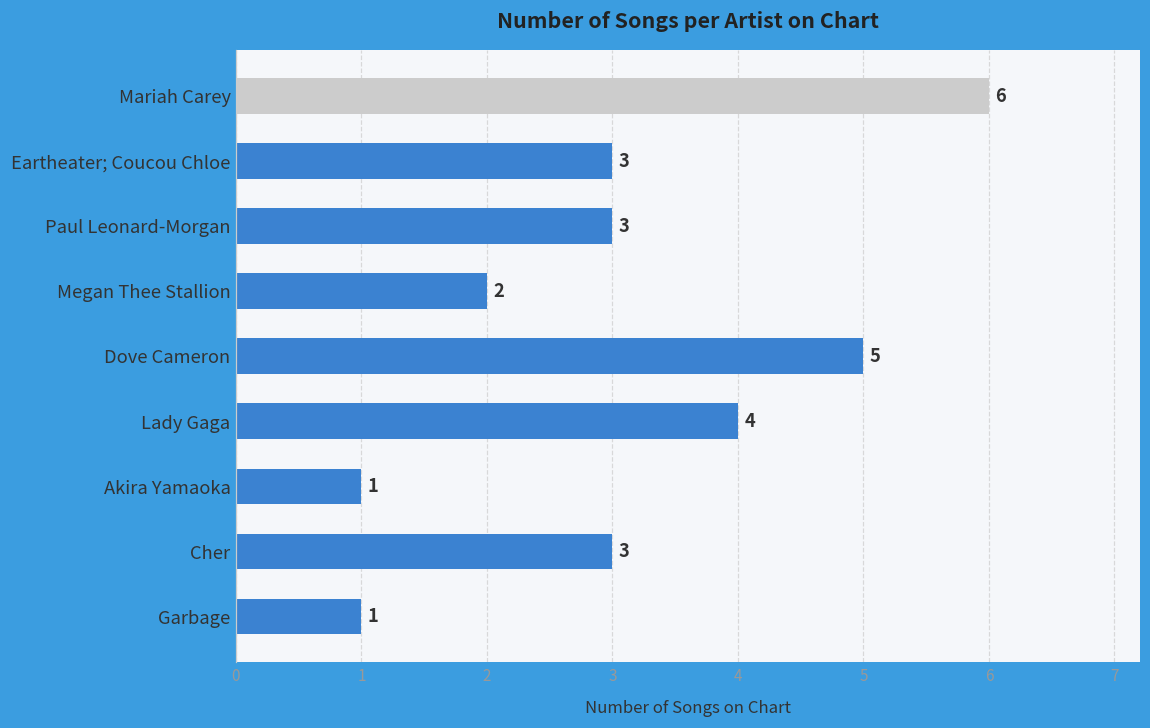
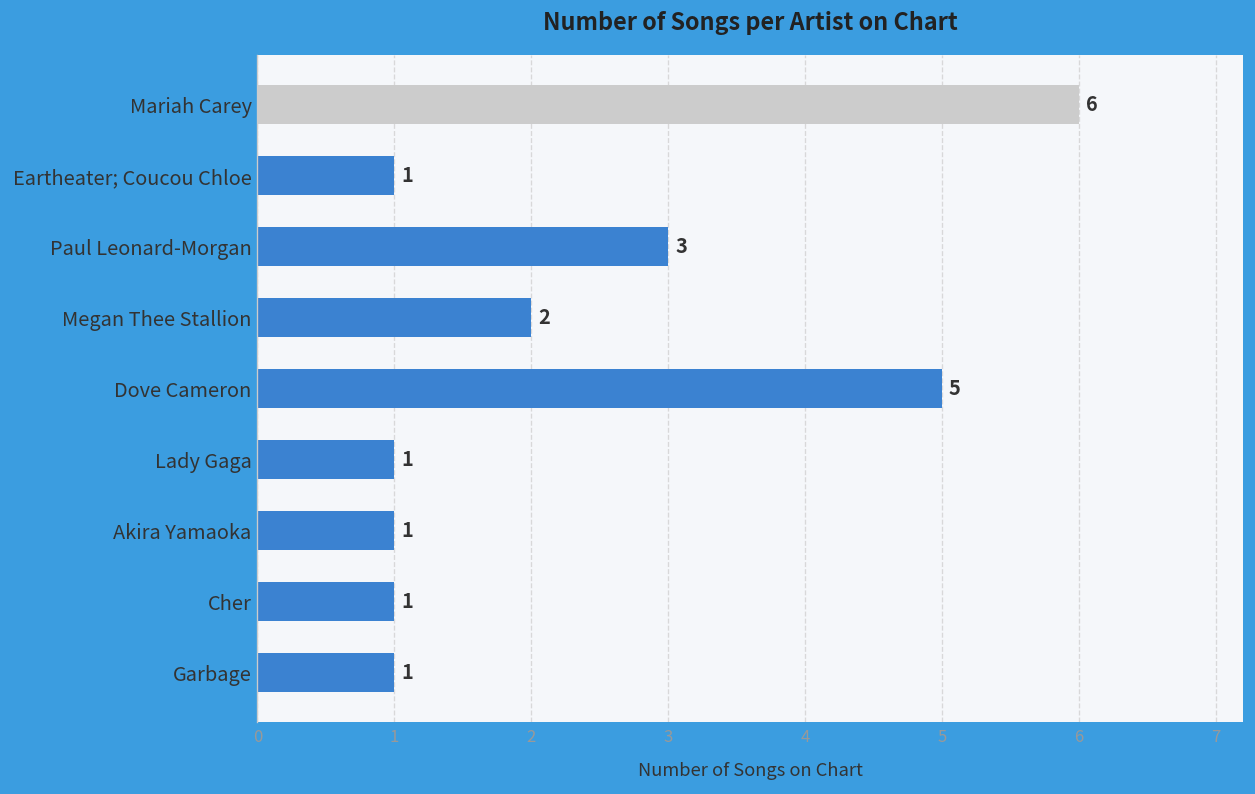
  {
    "Mariah Carey": 6,
-   "Eartheater; Coucou Chloe": 3,
+   "Eartheater; Coucou Chloe": 1,
    "Paul Leonard-Morgan": 3,
    "Megan Thee Stallion": 2,
    "Dove Cameron": 5,
-   "Lady Gaga": 4,
+   "Lady Gaga": 1,
    "Akira Yamaoka": 1,
-   "Cher": 3,
+   "Cher": 1,
    "Garbage": 1
  }
